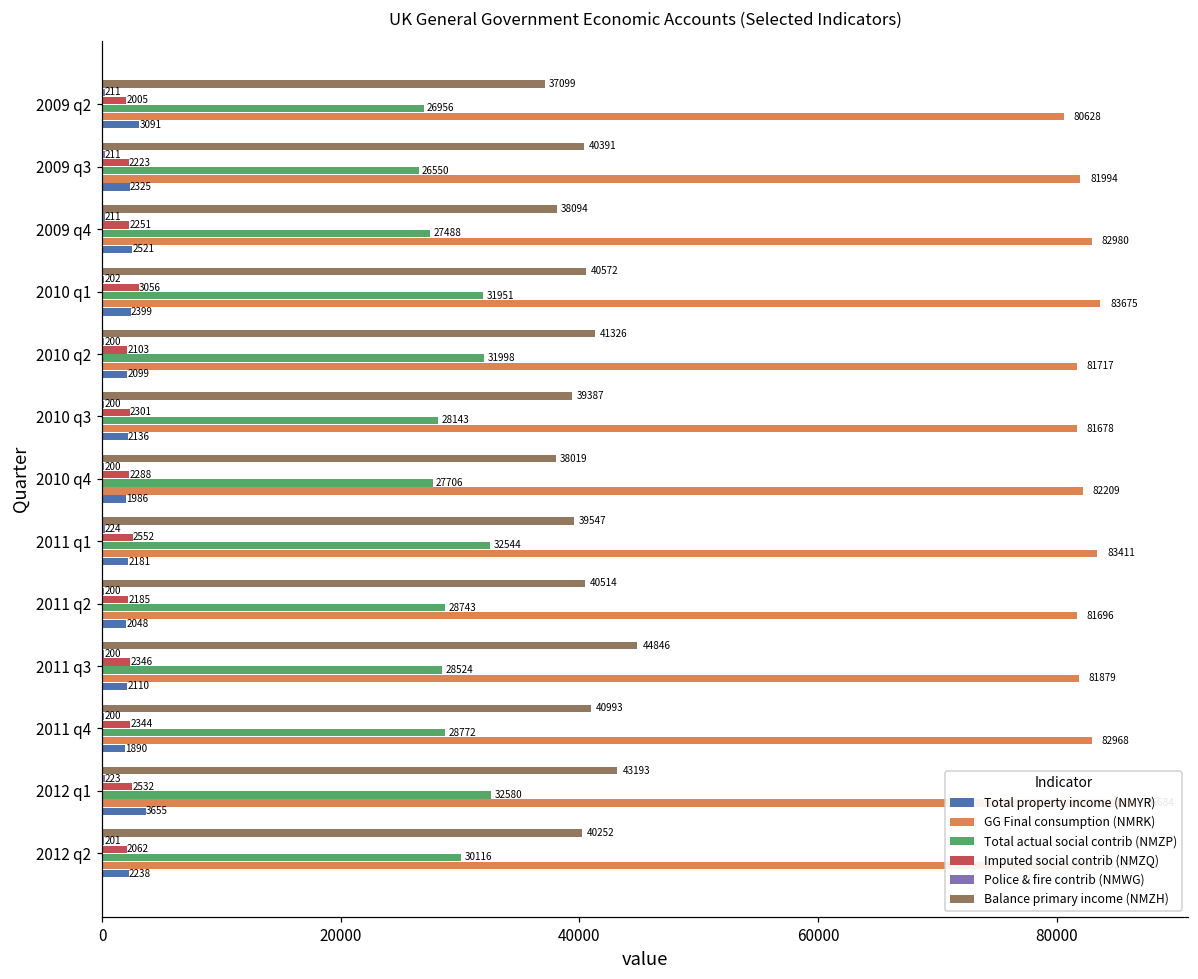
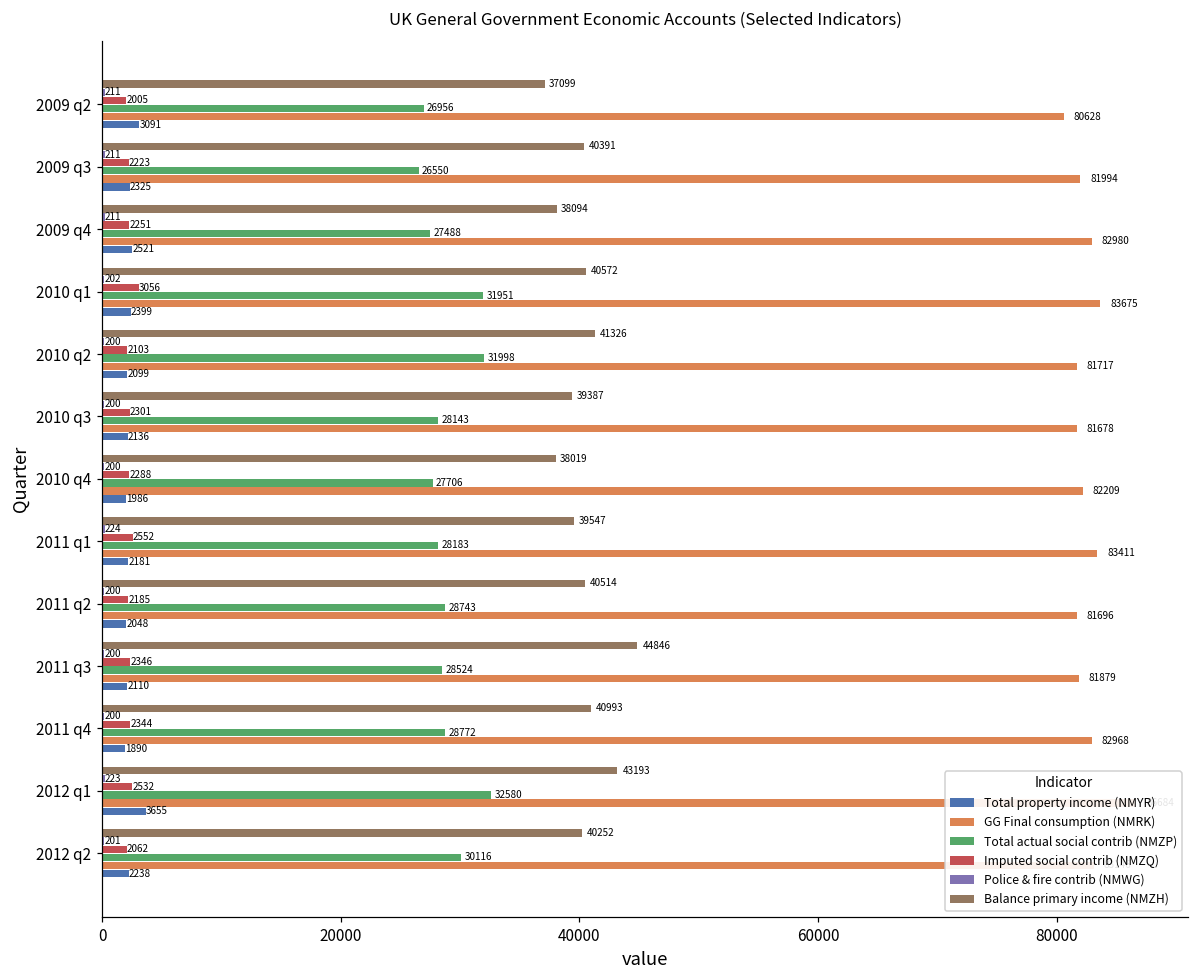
  {
    "Total actual social contrib (NMZP)": {
      "2009 q2": 26956,
      "2009 q3": 26550,
      "2009 q4": 27488,
      "2010 q1": 31951,
      "2010 q2": 31998,
      "2010 q3": 28143,
      "2010 q4": 27706,
-     "2011 q1": 32544,
+     "2011 q1": 28183,
      "2011 q2": 28743,
      "2011 q3": 28524,
      "2011 q4": 28772,
      "2012 q1": 32580,
      "2012 q2": 30116
    },
    "Balance primary income (NMZH)": {
      "2009 q2": 37099,
      "2009 q3": 40391,
      "2009 q4": 38094,
      "2010 q1": 40572,
      "2010 q2": 41326,
      "2010 q3": 39387,
      "2010 q4": 38019,
      "2011 q1": 39547,
      "2011 q2": 40514,
      "2011 q3": 44846,
      "2011 q4": 40993,
      "2012 q1": 43193,
      "2012 q2": 40252
    }
  }
